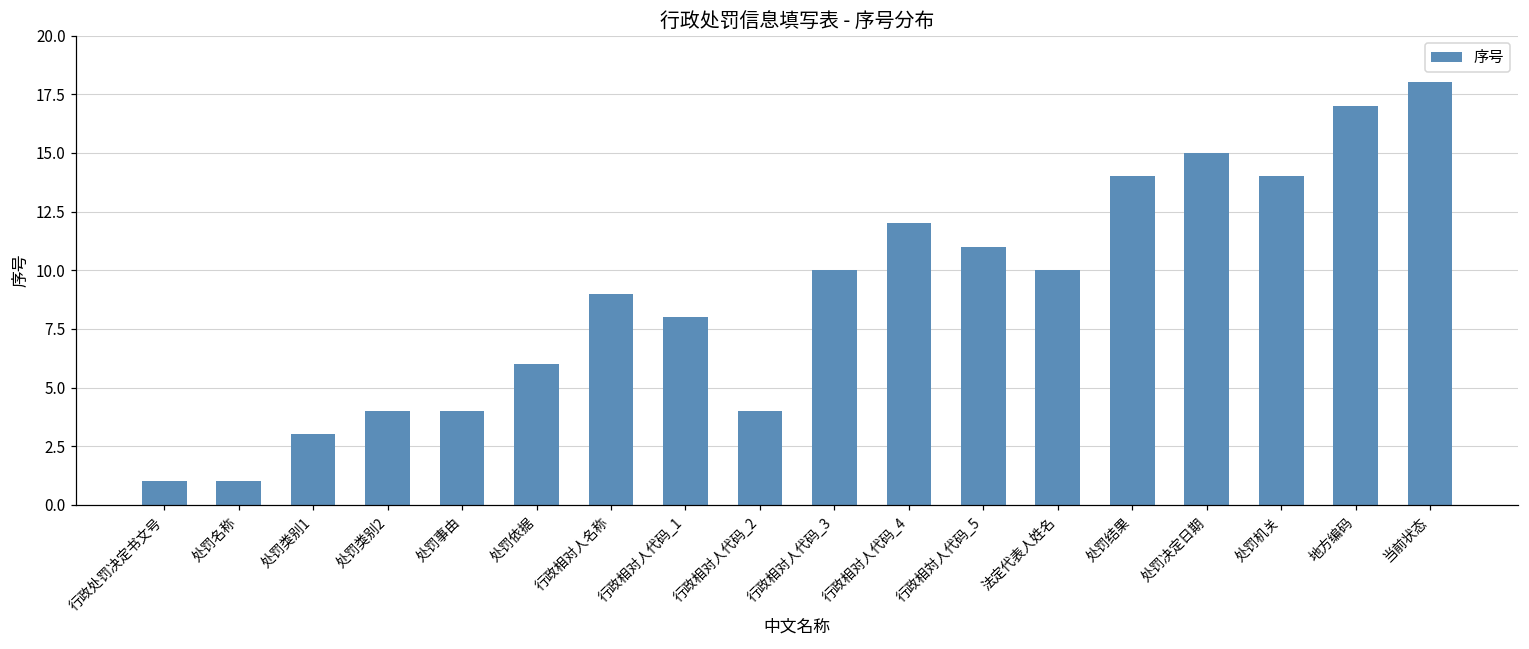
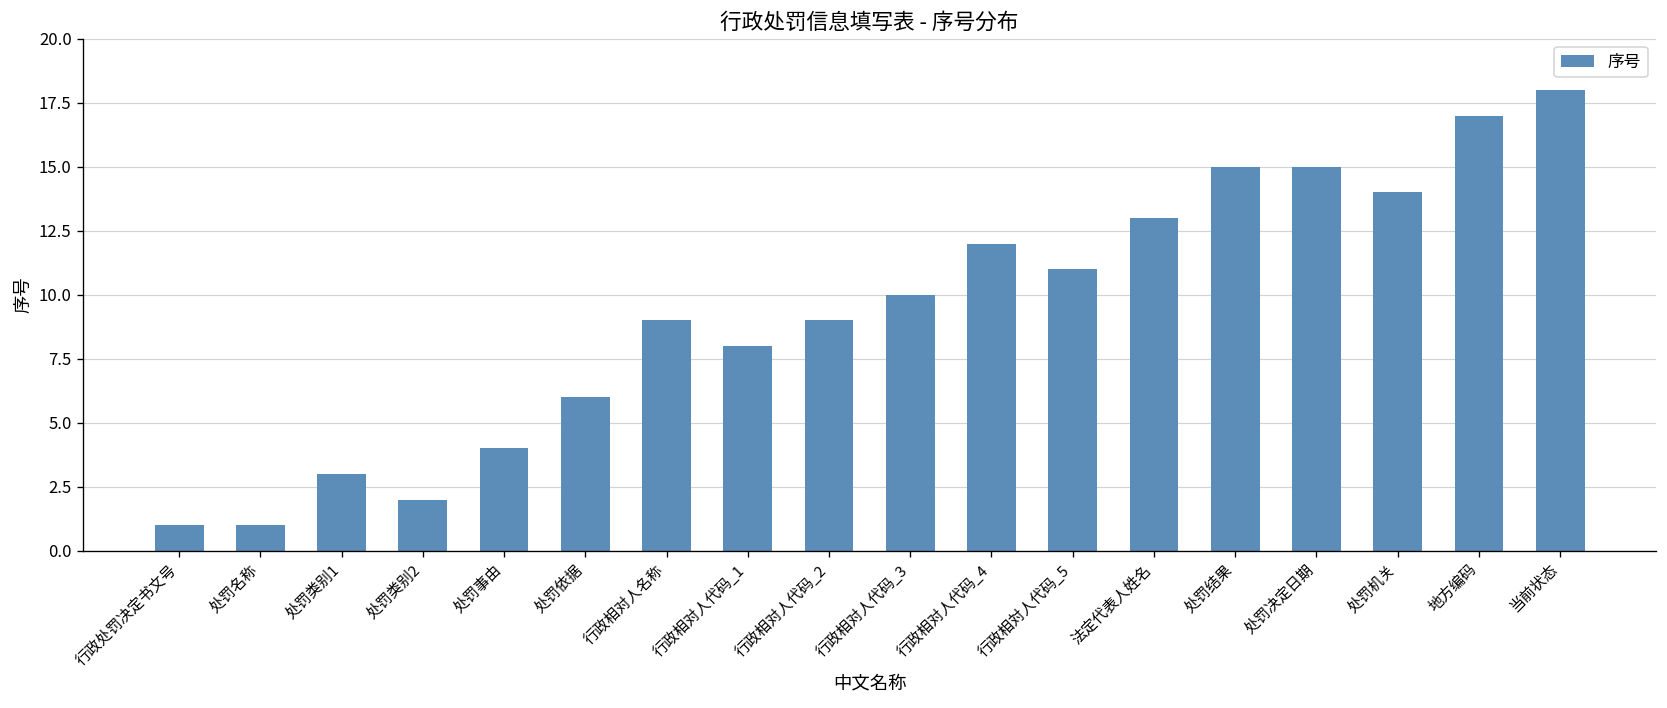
  {
    "行政处罚决定书文号": 1,
    "处罚名称": 1,
    "处罚类别1": 3,
-   "处罚类别2": 4,
+   "处罚类别2": 2,
    "处罚事由": 4,
    "处罚依据": 6,
    "行政相对人名称": 9,
    "行政相对人代码_1": 8,
-   "行政相对人代码_2": 4,
+   "行政相对人代码_2": 9,
    "行政相对人代码_3": 10,
    "行政相对人代码_4": 12,
    "行政相対人代码_5": 11,
-   "法定代表人姓名": 10,
-   "处罚结果": 14,
+   "法定代表人姓名": 13,
+   "处罚结果": 15,
    "处罚决定日期": 15,
    "处罚机关": 14,
    "地方编码": 17,
    "当前状态": 18
  }
